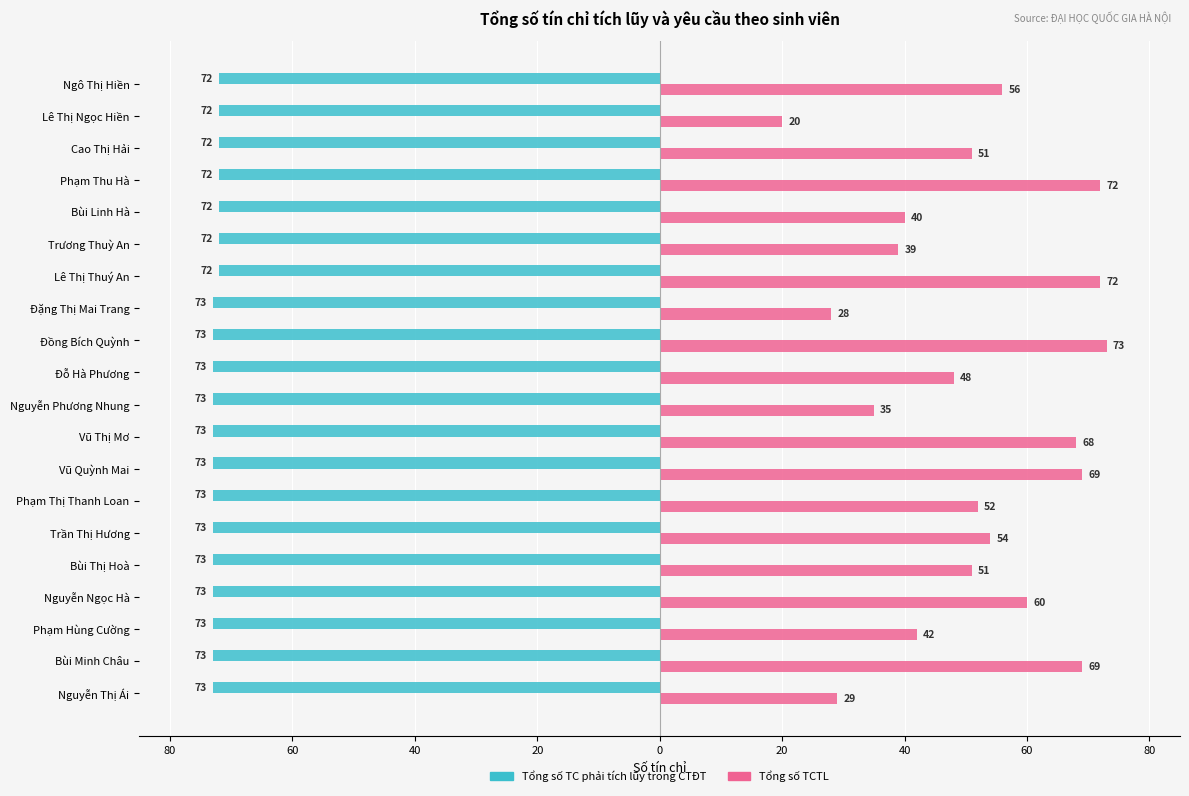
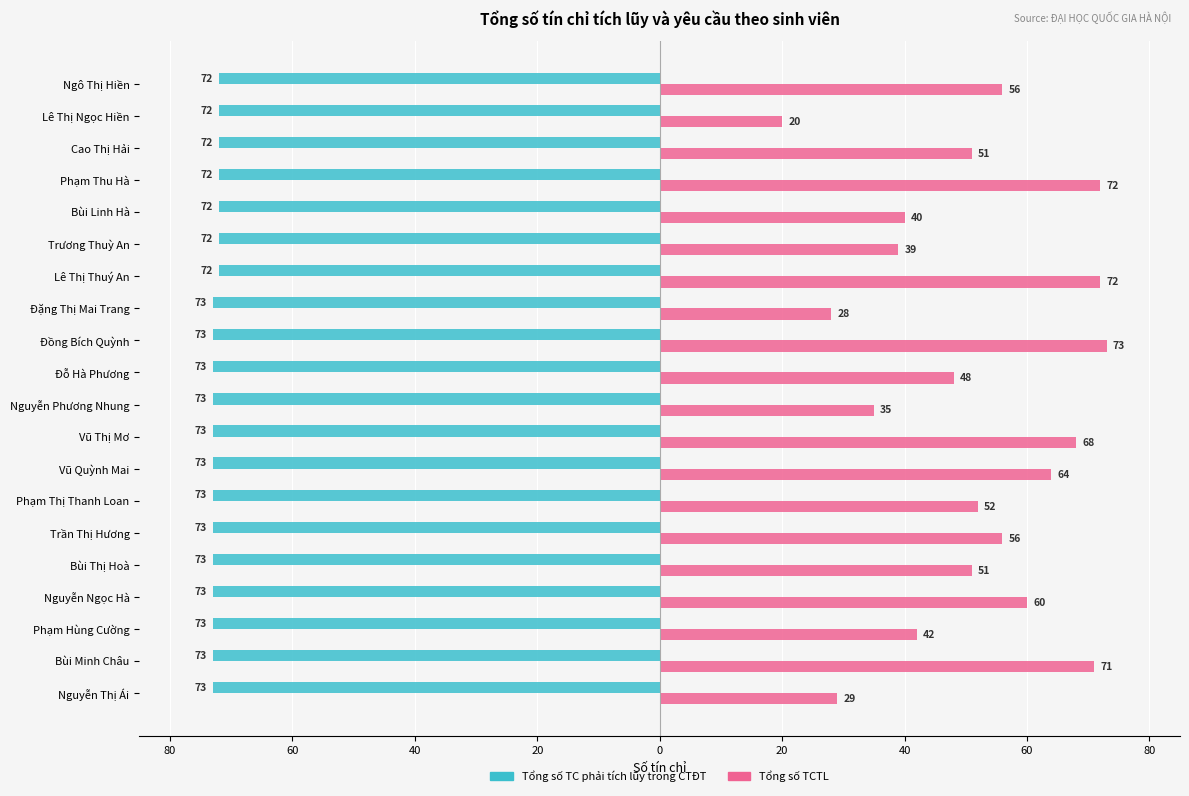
  {
    "Tổng số TCTL": {
      "Ngô Thị Hiền": 56,
      "Lê Thị Ngọc Hiền": 20,
      "Cao Thị Hải": 51,
      "Phạm Thu Hà": 72,
      "Bùi Linh Hà": 40,
      "Trương Thuỳ An": 39,
      "Lê Thị Thuý An": 72,
      "Đặng Thị Mai Trang": 28,
      "Đồng Bích Quỳnh": 73,
      "Đỗ Hà Phương": 48,
      "Nguyễn Phương Nhung": 35,
      "Vũ Thị Mơ": 68,
-     "Vũ Quỳnh Mai": 69,
+     "Vũ Quỳnh Mai": 64,
      "Phạm Thị Thanh Loan": 52,
-     "Trần Thị Hương": 54,
+     "Trần Thị Hương": 56,
      "Bùi Thị Hoà": 51,
      "Nguyễn Ngọc Hà": 60,
      "Phạm Hùng Cường": 42,
-     "Bùi Minh Châu": 69,
+     "Bùi Minh Châu": 71,
      "Nguyễn Thị Ái": 29
    }
  }
